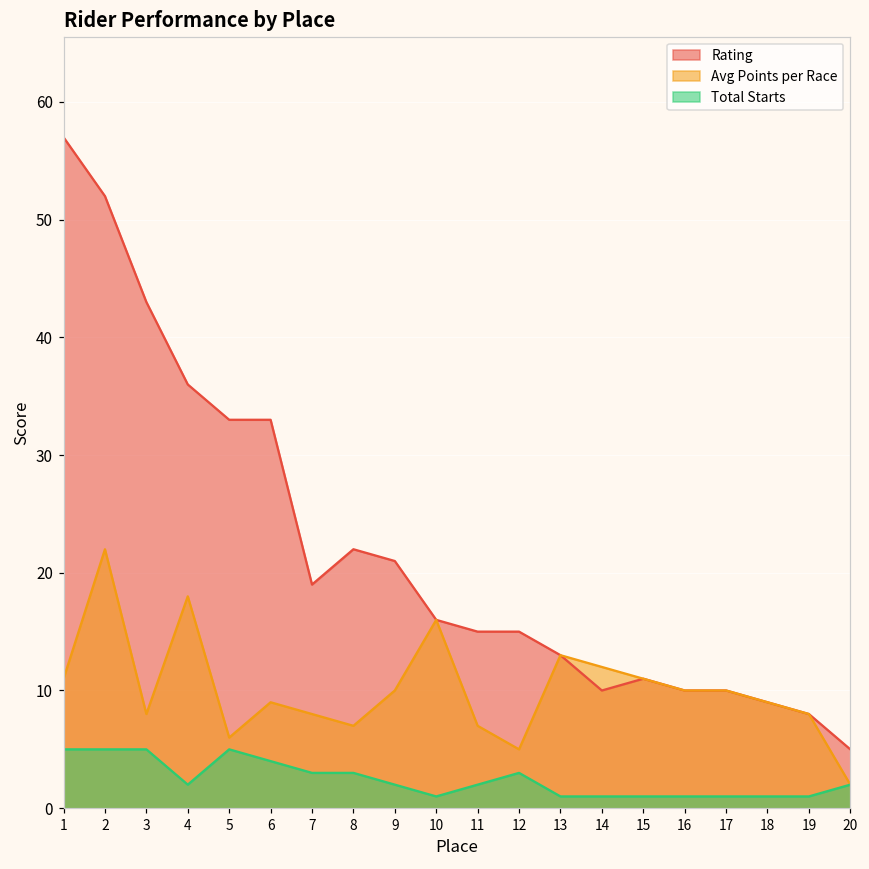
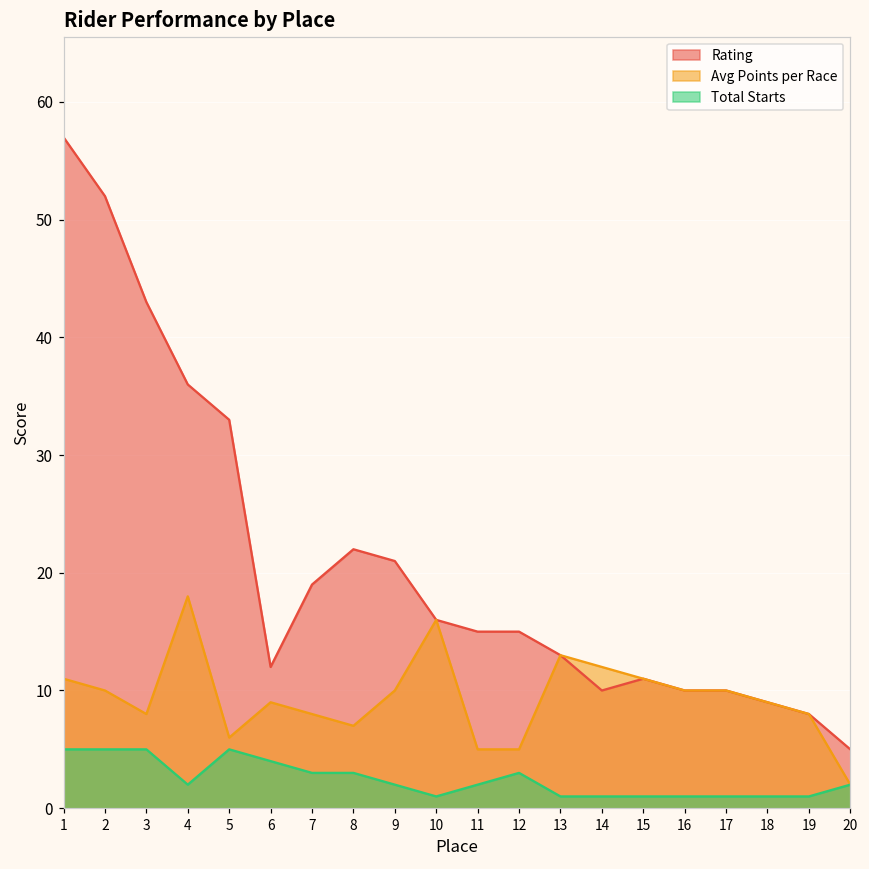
  {
    "Rating": {
      "1": 57,
      "2": 52,
      "3": 43,
      "4": 36,
      "5": 33,
-     "6": 33,
+     "6": 12,
      "7": 19,
      "8": 22,
      "9": 21,
      "11": 15,
      "12": 15,
      "14": 10,
      "20": 5
    },
    "Avg Points per Race": {
      "1": 11,
-     "2": 22,
+     "2": 10,
      "3": 8,
      "4": 18,
      "5": 6,
      "6": 9,
      "7": 8,
      "8": 7,
      "9": 10,
-     "11": 7,
+     "11": 5,
      "12": 5,
      "14": 12
    },
    "Total Starts": {
      "1": 5,
      "2": 5,
      "3": 5,
      "4": 2,
      "5": 5,
      "6": 4,
      "7": 3,
      "8": 3,
      "9": 2,
      "10": 1,
      "11": 2,
      "12": 3,
      "13": 1,
      "14": 1,
      "15": 1,
      "16": 1,
      "17": 1,
      "18": 1,
      "19": 1
    }
  }
